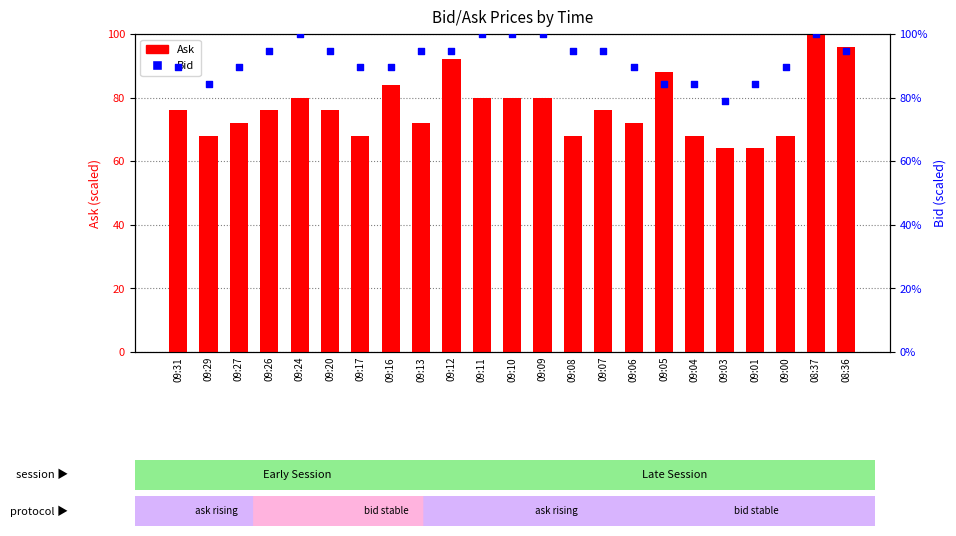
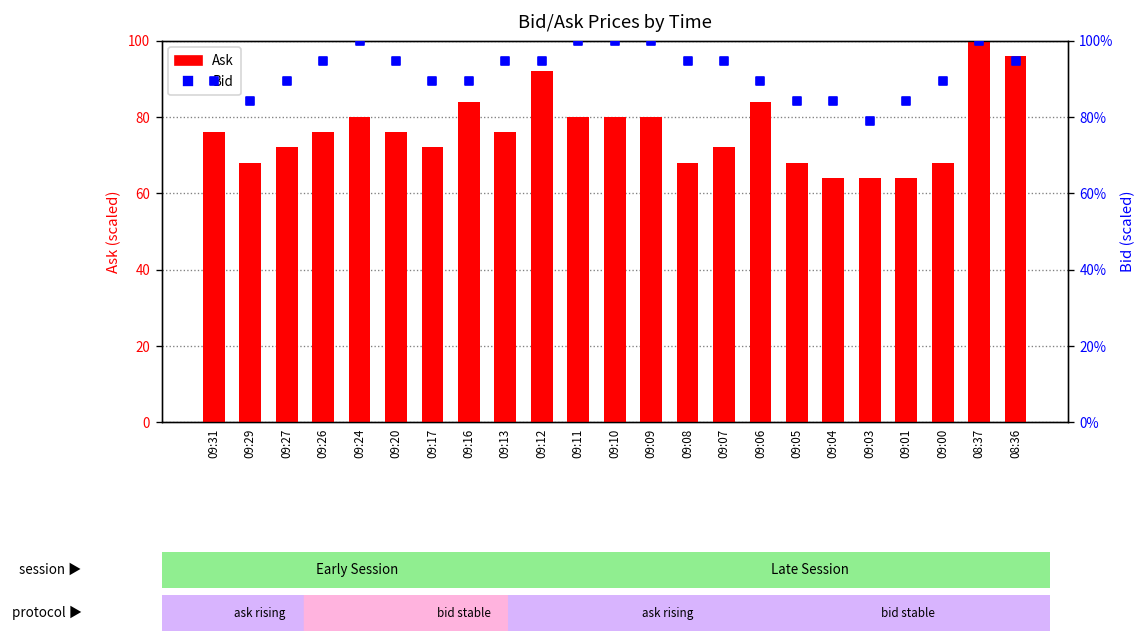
  {
    "Ask": {
      "09:31": 76,
      "09:29": 68,
      "09:27": 72,
      "09:26": 76,
      "09:24": 80,
      "09:20": 76,
-     "09:17": 68,
+     "09:17": 72,
      "09:16": 84,
-     "09:13": 72,
+     "09:13": 76,
      "09:12": 92,
      "09:11": 80,
      "09:10": 80,
      "09:09": 80,
      "09:08": 68,
-     "09:07": 76,
-     "09:06": 72,
-     "09:05": 88,
-     "09:04": 68,
+     "09:07": 72,
+     "09:06": 84,
+     "09:05": 68,
+     "09:04": 64,
      "09:03": 64,
      "09:01": 64,
      "09:00": 68,
      "08:37": 100,
      "08:36": 96
    }
  }
